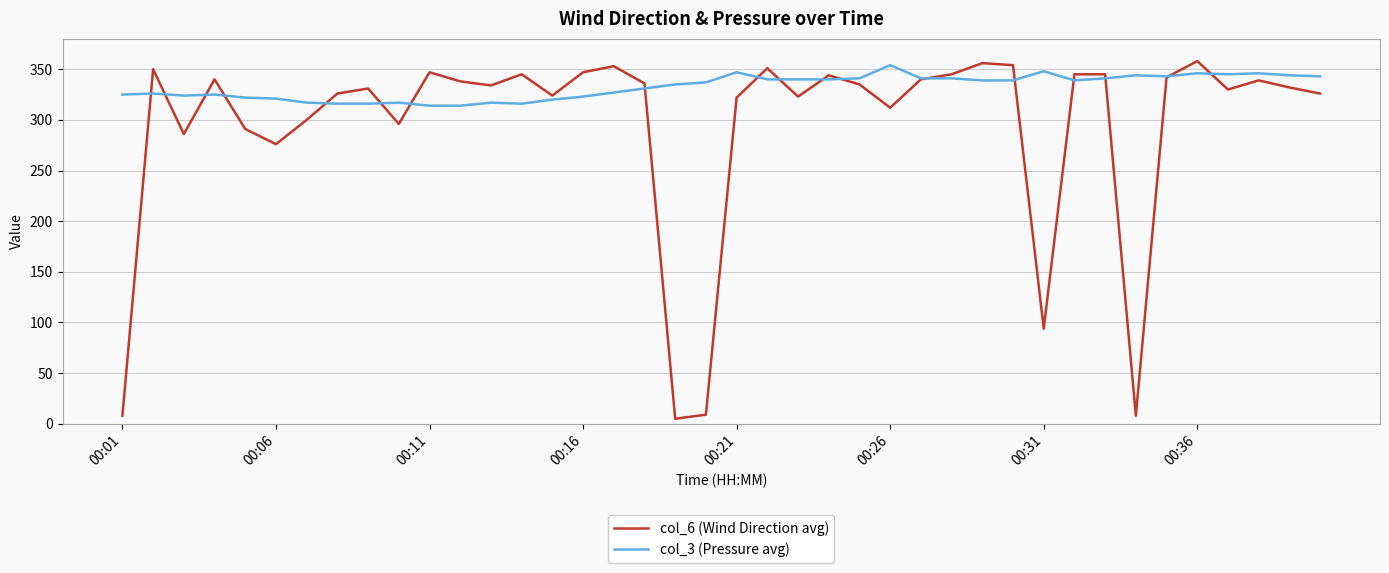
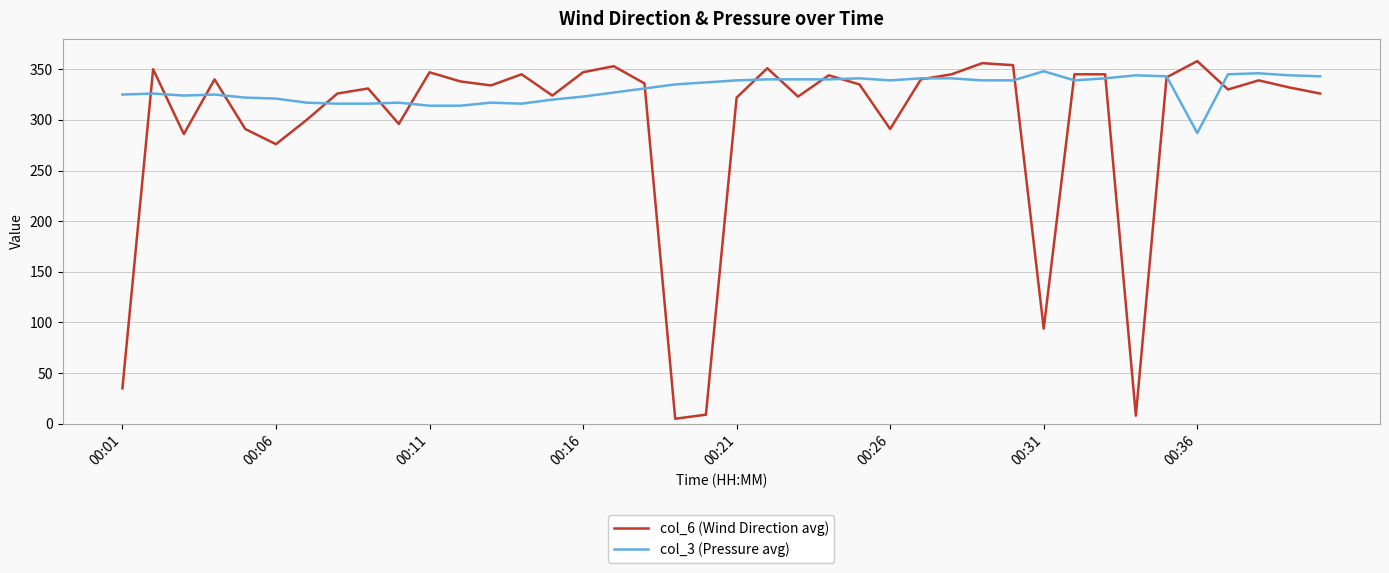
  {
    "col_6 (Wind Direction avg)": {
-     "00:01": 8,
+     "00:01": 35,
      "00:06": 276,
      "00:11": 347,
      "00:16": 347,
      "00:21": 322,
-     "00:26": 312,
+     "00:26": 291,
      "00:31": 94,
      "00:36": 358
    },
    "col_3 (Pressure avg)": {
      "00:01": 325,
      "00:06": 321,
      "00:11": 314,
      "00:16": 323,
-     "00:21": 347,
-     "00:26": 354,
+     "00:21": 339,
+     "00:26": 339,
      "00:31": 348,
-     "00:36": 346
+     "00:36": 287
    }
  }
